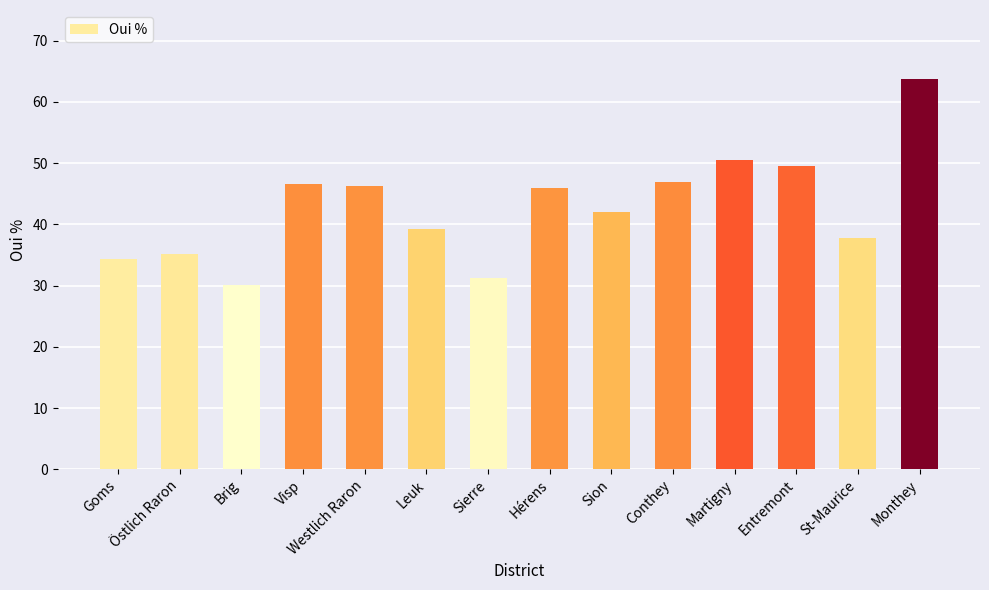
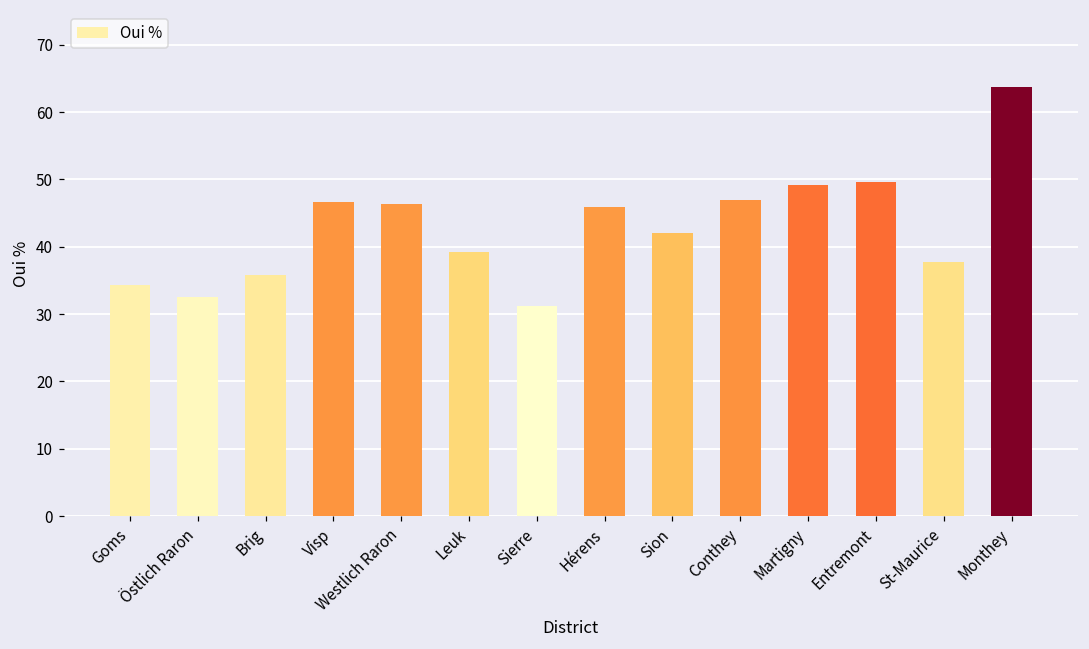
  {
    "Goms": 34,
-   "Östlich Raron": 35,
-   "Brig": 30,
+   "Östlich Raron": 33,
+   "Brig": 36,
    "Visp": 47,
    "Westlich Raron": 46,
    "Leuk": 39,
    "Sierre": 31,
    "Hérens": 46,
    "Sion": 42,
    "Conthey": 47,
-   "Martigny": 51,
+   "Martigny": 49,
    "Entremont": 50,
    "St-Maurice": 38,
    "Monthey": 64
  }
